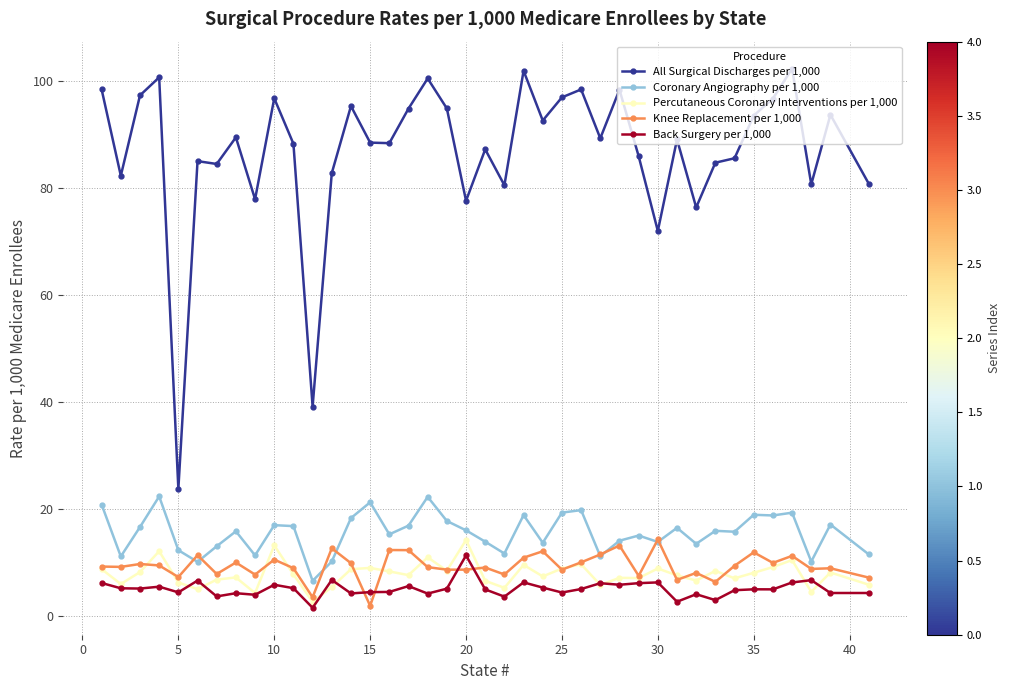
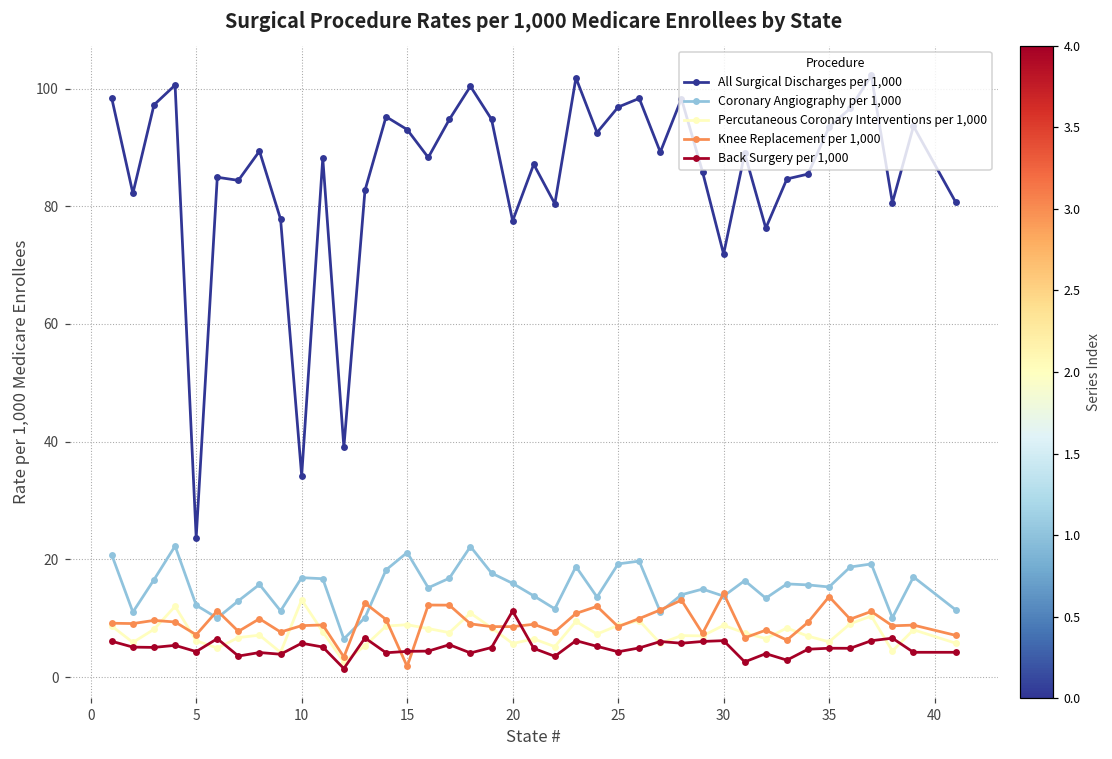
  {
    "All Surgical Discharges per 1,000": {
      "5": 24,
-     "10": 97,
-     "15": 88,
+     "10": 34,
+     "15": 93,
      "20": 78,
      "25": 97,
      "30": 72
    },
    "Coronary Angiography per 1,000": {
      "5": 12,
      "10": 17,
      "15": 21,
      "20": 16,
      "25": 19,
-     "35": 19
+     "35": 15
    },
    "Percutaneous Coronary Interventions per 1,000": {
      "5": 6,
      "10": 13,
      "15": 9,
-     "20": 14,
+     "20": 6,
      "30": 9,
-     "35": 8
+     "35": 6
    },
    "Knee Replacement per 1,000": {
      "5": 7,
-     "10": 10,
+     "10": 9,
      "15": 2,
      "20": 9,
-     "35": 12
+     "35": 14
    },
    "Back Surgery per 1,000": {
      "5": 4,
      "10": 6,
      "15": 4,
      "20": 11,
      "25": 4,
      "30": 6,
      "35": 5
    }
  }
